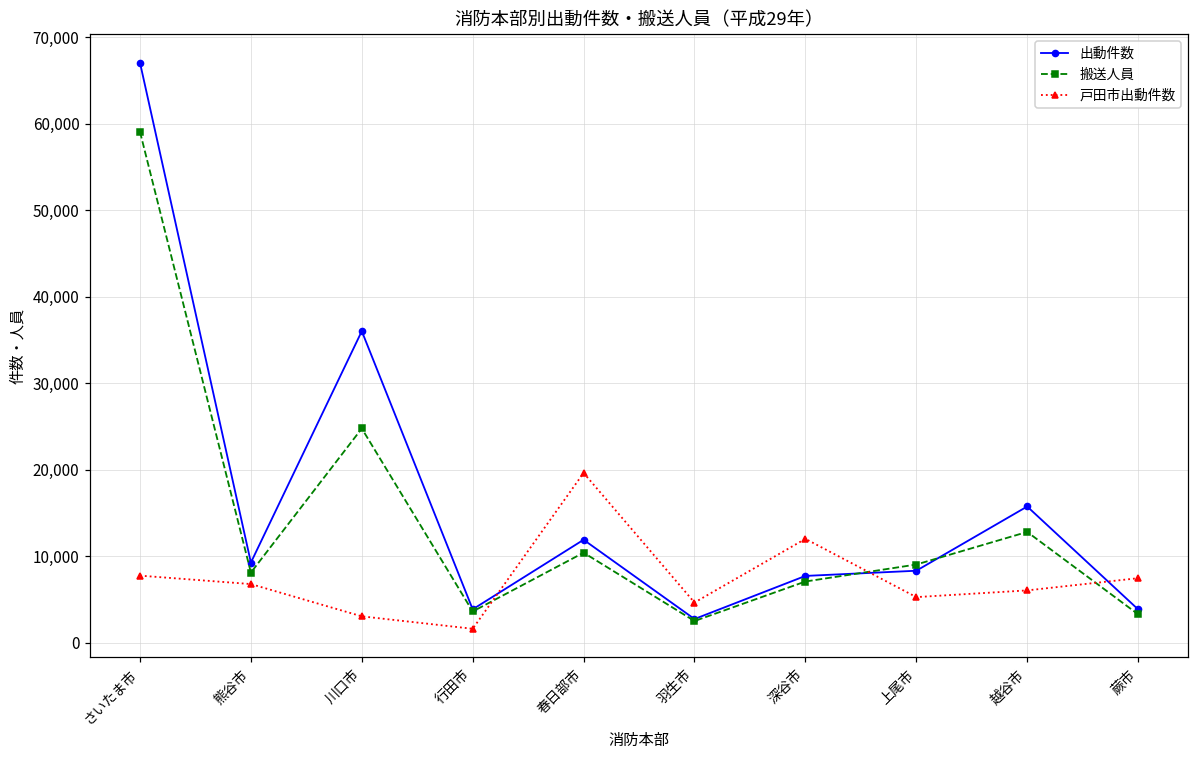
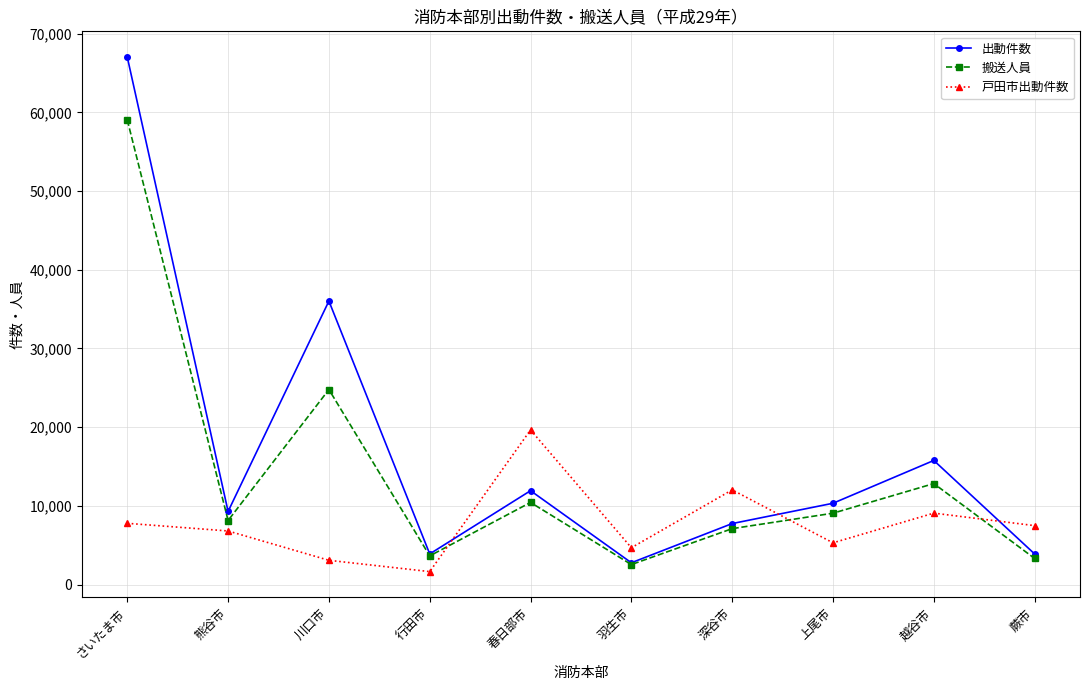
  {
    "出動件数": {
      "さいたま市": "67,000",
      "熊谷市": "9,000",
      "川口市": "36,000",
      "春日部市": "12,000",
      "深谷市": "8,000",
-     "上尾市": "8,000",
+     "上尾市": "10,000",
      "越谷市": "16,000",
      "蕨市": "4,000"
    },
    "搬送人員": {
      "さいたま市": "59,000",
      "熊谷市": "8,000",
      "川口市": "25,000",
      "春日部市": "10,000",
      "深谷市": "7,000",
      "上尾市": "9,000",
      "越谷市": "13,000",
      "蕨市": "3,000"
    },
    "戸田市出動件数": {
      "さいたま市": "8,000",
      "熊谷市": "7,000",
      "川口市": "3,000",
      "行田市": "2,000",
      "春日部市": "20,000",
      "羽生市": "5,000",
      "深谷市": "12,000",
      "上尾市": "5,000",
-     "越谷市": "6,000",
+     "越谷市": "9,000",
      "蕨市": "7,000"
    }
  }
